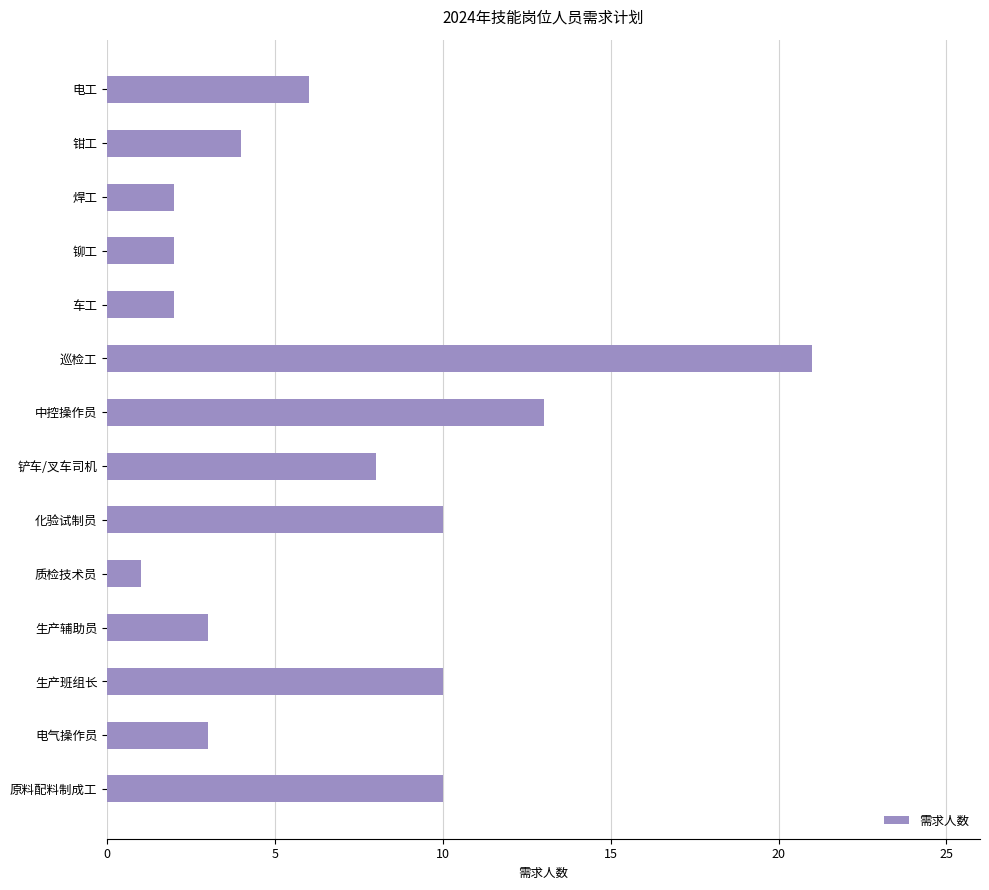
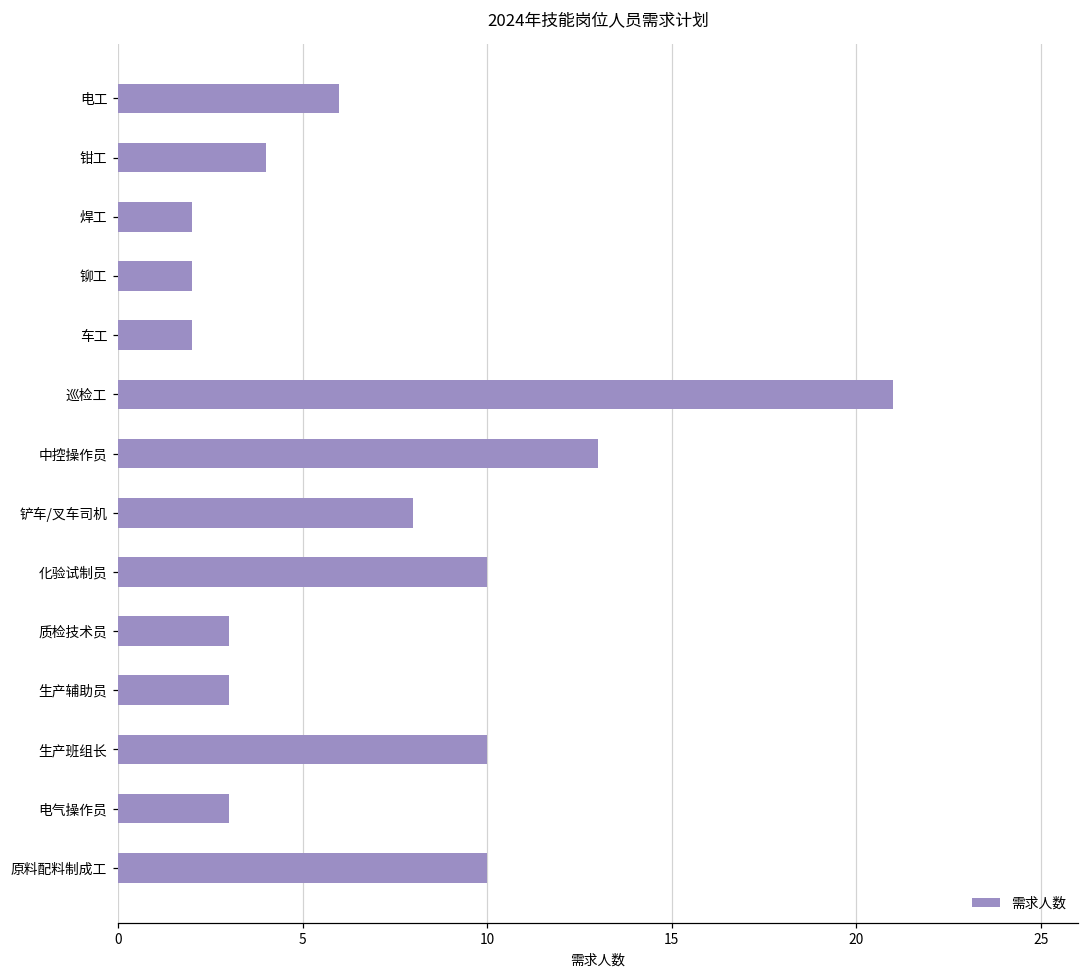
  {
    "电工": 6,
    "钳工": 4,
    "焊工": 2,
    "铆工": 2,
    "车工": 2,
    "巡检工": 21,
    "中控操作员": 13,
    "铲车/叉车司机": 8,
    "化验试制员": 10,
-   "质检技术员": 1,
+   "质检技术员": 3,
    "生产辅助员": 3,
    "生产班组长": 10,
    "电气操作员": 3,
    "原料配料制成工": 10
  }
